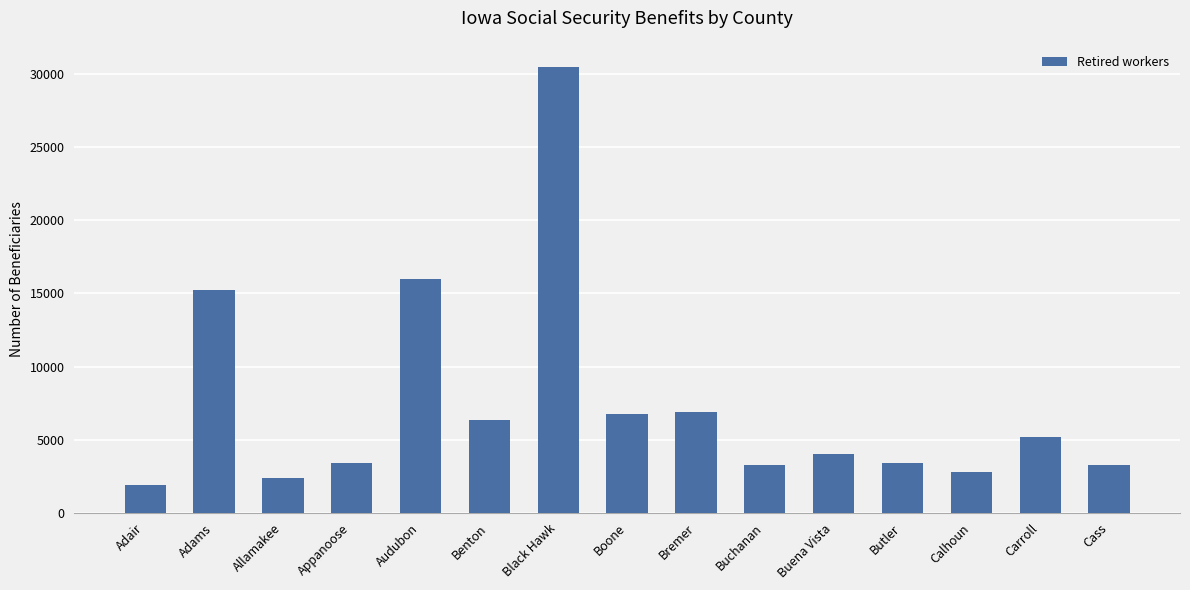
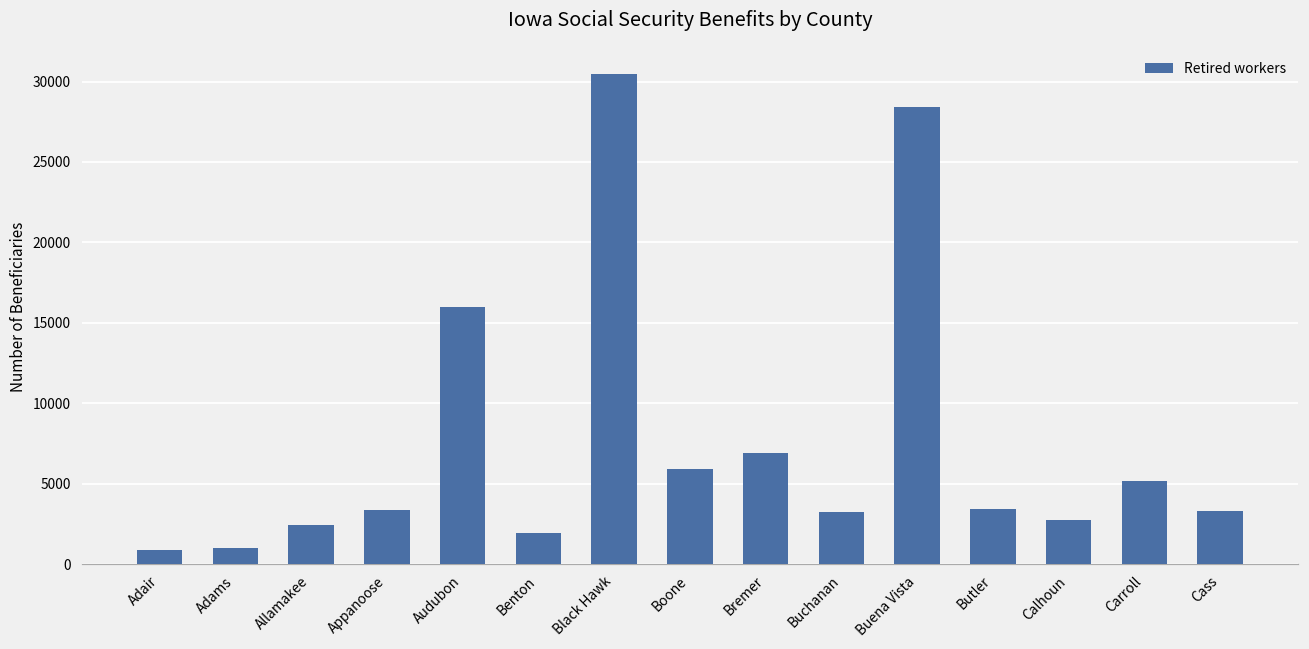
  {
-   "Adair": 1900,
-   "Adams": 15300,
+   "Adair": 900,
+   "Adams": 1000,
    "Allamakee": 2400,
    "Appanoose": 3400,
    "Audubon": 16000,
-   "Benton": 6400,
+   "Benton": 2000,
    "Black Hawk": 30500,
-   "Boone": 6800,
+   "Boone": 5900,
    "Bremer": 6900,
    "Buchanan": 3200,
-   "Buena Vista": 4000,
+   "Buena Vista": 28400,
    "Butler": 3400,
    "Calhoun": 2800,
    "Carroll": 5200,
    "Cass": 3300
  }
